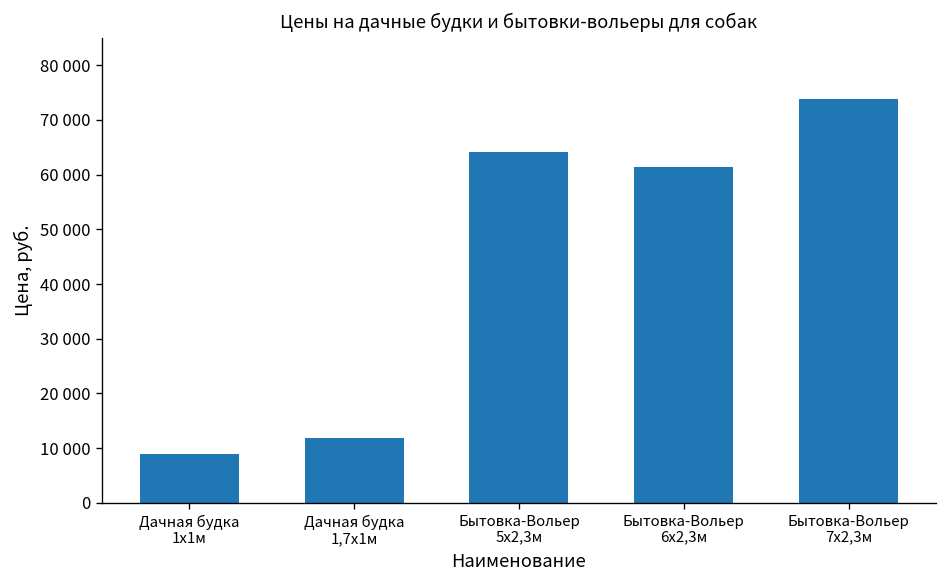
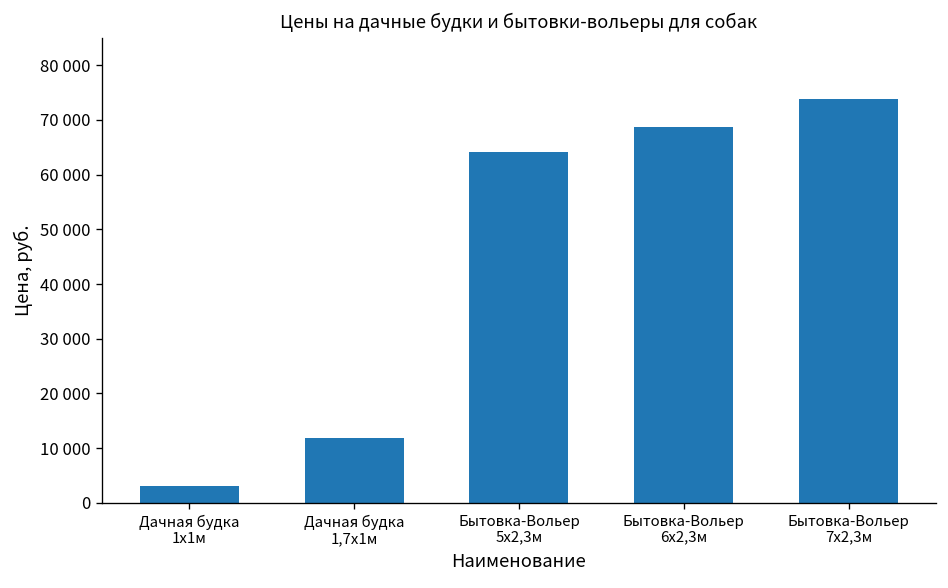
  {
-   "Дачная будка 1х1м": 9000,
+   "Дачная будка 1х1м": 3000,
    "Дачная будка 1,7х1м": 12000,
    "Бытовка-Вольер 5х2,3м": 64000,
-   "Бытовка-Вольер 6х2,3м": 61000,
+   "Бытовка-Вольер 6х2,3м": 69000,
    "Бытовка-Вольер 7х2,3м": 74000
  }
